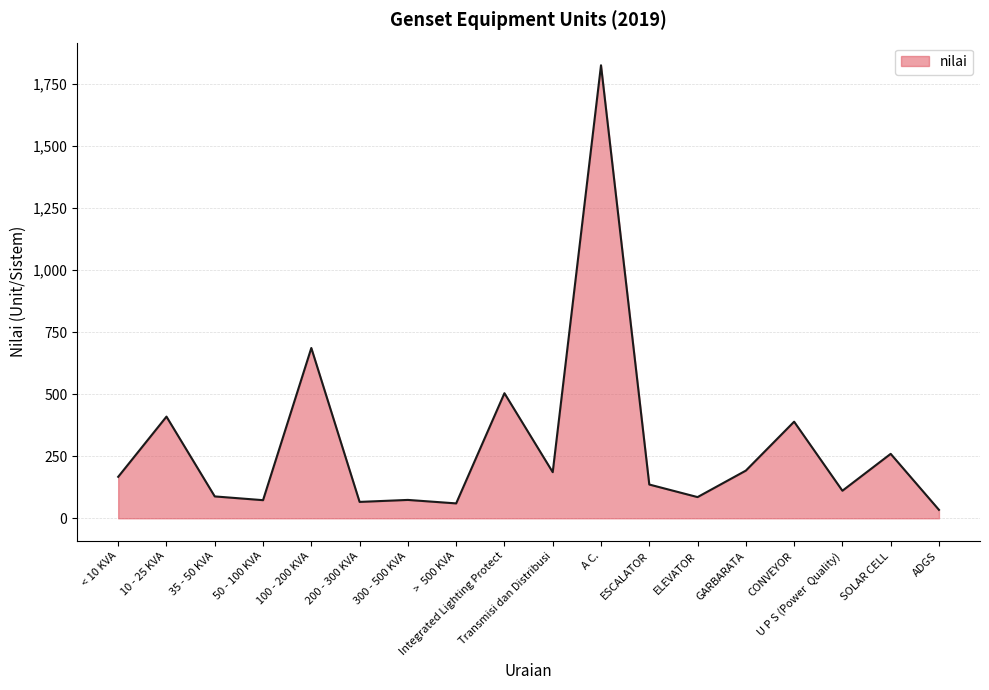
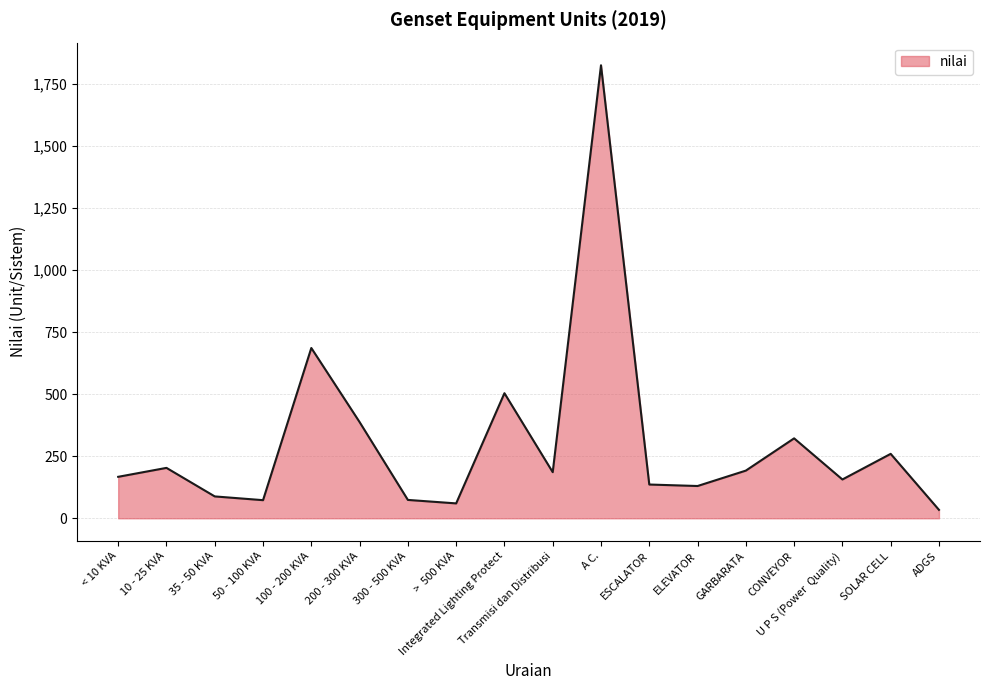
  {
    "< 10 KVA": "170",
-   "10 - 25 KVA": "410",
+   "10 - 25 KVA": "200",
    "35 - 50 KVA": "90",
    "50 - 100 KVA": "70",
    "100 - 200 KVA": "690",
-   "200 - 300 KVA": "70",
+   "200 - 300 KVA": "390",
    "300 - 500 KVA": "70",
    "> 500 KVA": "60",
    "Integrated Lighting Protect": "500",
    "Transmisi dan Distribusi": "190",
    "A C.": "1,820",
    "ESCALATOR": "140",
-   "ELEVATOR": "90",
+   "ELEVATOR": "130",
    "GARBARATA": "190",
-   "CONVEYOR": "390",
-   "U P S (Power Quality)": "110",
+   "CONVEYOR": "320",
+   "U P S (Power Quality)": "160",
    "SOLAR CELL": "260",
    "ADGS": "30"
  }
